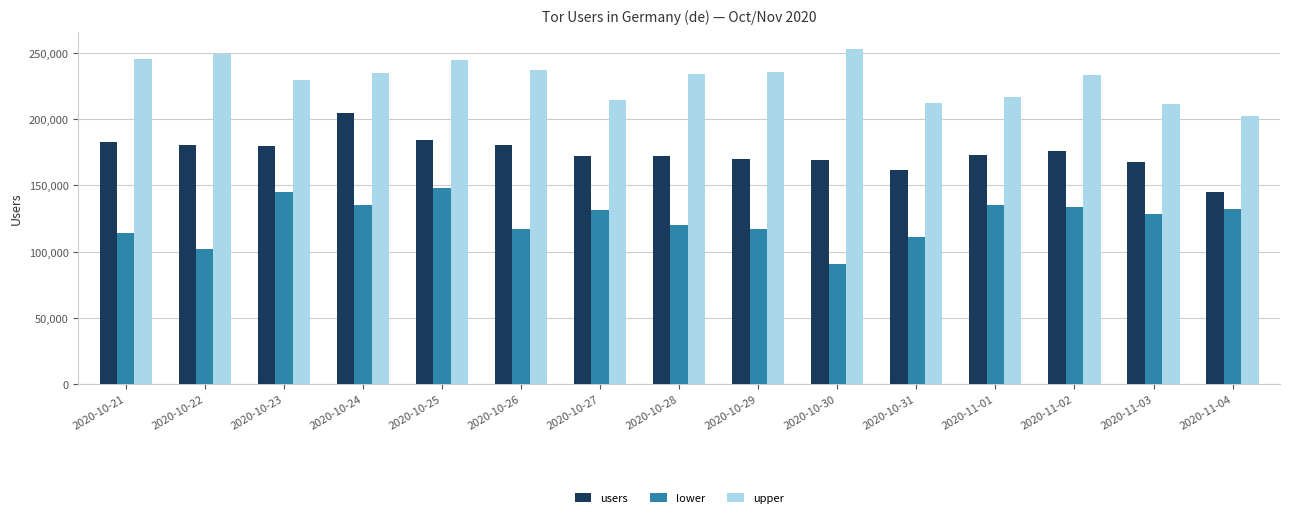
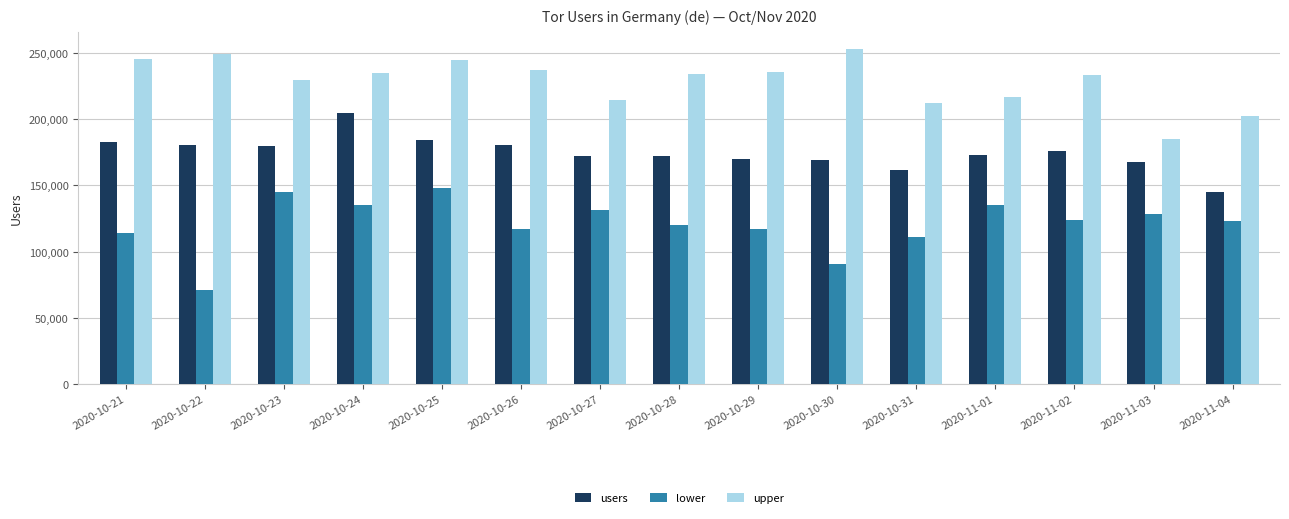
  {
    "users": {
      "2020-10-21": "183,000",
      "2020-10-22": "180,000",
      "2020-10-23": "180,000",
      "2020-10-24": "205,000",
      "2020-10-25": "185,000",
      "2020-10-26": "181,000",
      "2020-10-27": "173,000",
      "2020-10-28": "173,000",
      "2020-10-29": "170,000",
      "2020-10-30": "169,000",
      "2020-10-31": "162,000",
      "2020-11-01": "173,000",
      "2020-11-02": "176,000",
      "2020-11-03": "167,000",
      "2020-11-04": "145,000"
    },
    "lower": {
      "2020-10-21": "114,000",
-     "2020-10-22": "102,000",
+     "2020-10-22": "71,000",
      "2020-10-23": "145,000",
      "2020-10-24": "135,000",
      "2020-10-25": "148,000",
      "2020-10-26": "117,000",
      "2020-10-27": "132,000",
      "2020-10-28": "120,000",
      "2020-10-29": "117,000",
      "2020-10-30": "91,000",
      "2020-10-31": "111,000",
      "2020-11-01": "135,000",
-     "2020-11-02": "133,000",
+     "2020-11-02": "124,000",
      "2020-11-03": "128,000",
-     "2020-11-04": "133,000"
+     "2020-11-04": "123,000"
    },
    "upper": {
      "2020-10-21": "245,000",
      "2020-10-22": "250,000",
      "2020-10-23": "230,000",
      "2020-10-24": "235,000",
      "2020-10-25": "245,000",
      "2020-10-26": "238,000",
      "2020-10-27": "214,000",
      "2020-10-28": "235,000",
      "2020-10-29": "236,000",
      "2020-10-30": "254,000",
      "2020-10-31": "212,000",
      "2020-11-01": "217,000",
      "2020-11-02": "233,000",
-     "2020-11-03": "212,000",
+     "2020-11-03": "185,000",
      "2020-11-04": "203,000"
    }
  }
